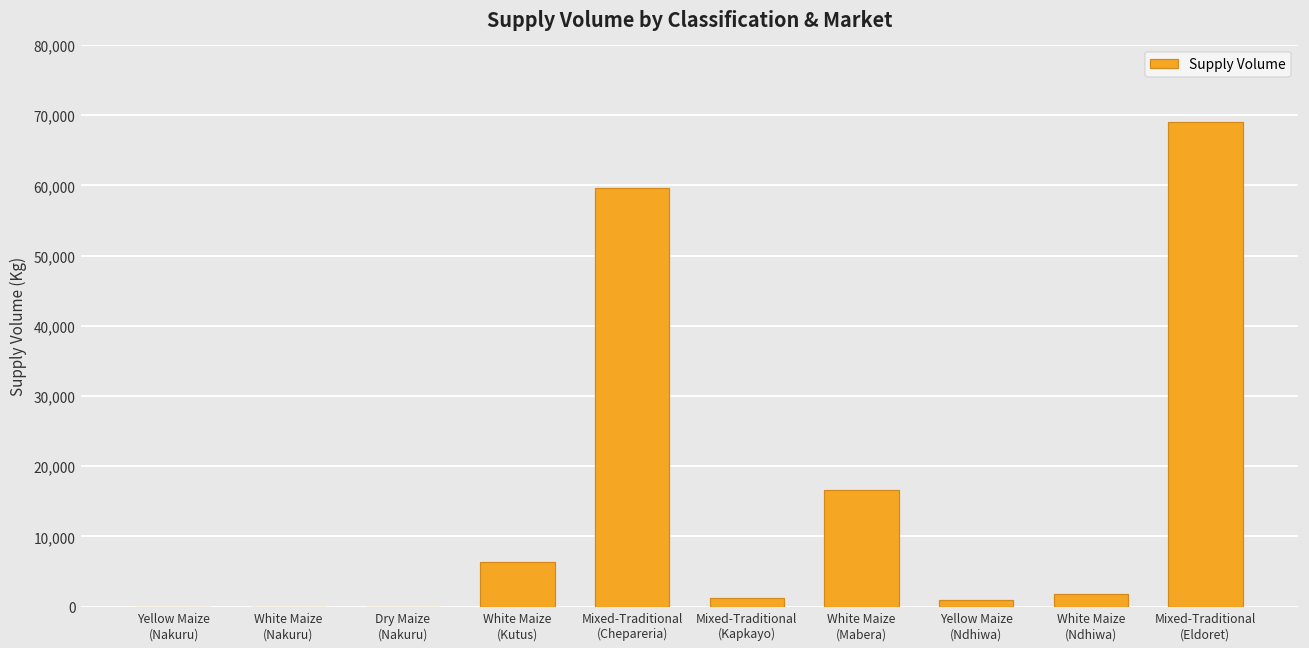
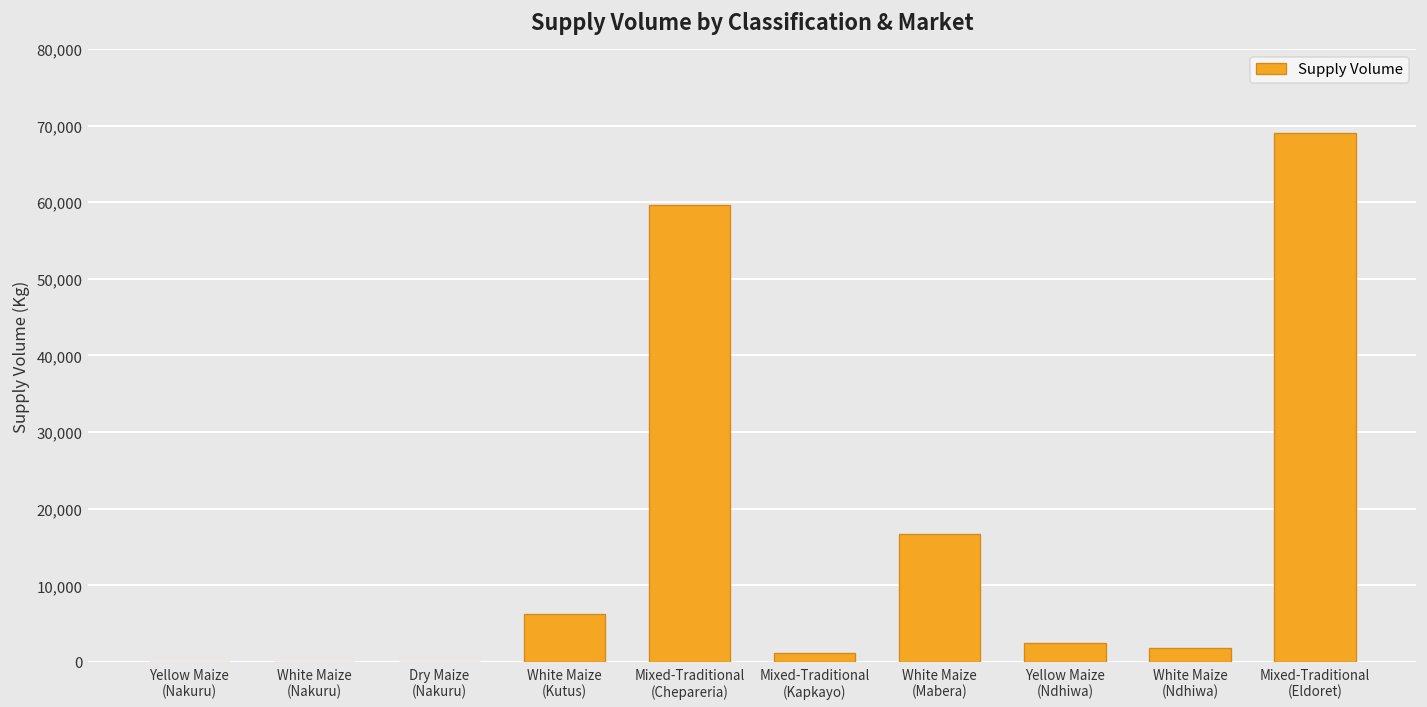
  {
    "Yellow Maize (Nakuru)": "0",
    "White Maize (Nakuru)": "0",
    "Dry Maize (Nakuru)": "0",
    "White Maize (Kutus)": "6,000",
    "Mixed-Traditional (Chepareria)": "60,000",
    "Mixed-Traditional (Kapkayo)": "1,000",
    "White Maize (Mabera)": "17,000",
-   "Yellow Maize (Ndhiwa)": "1,000",
+   "Yellow Maize (Ndhiwa)": "3,000",
    "White Maize (Ndhiwa)": "2,000",
    "Mixed-Traditional (Eldoret)": "69,000"
  }
